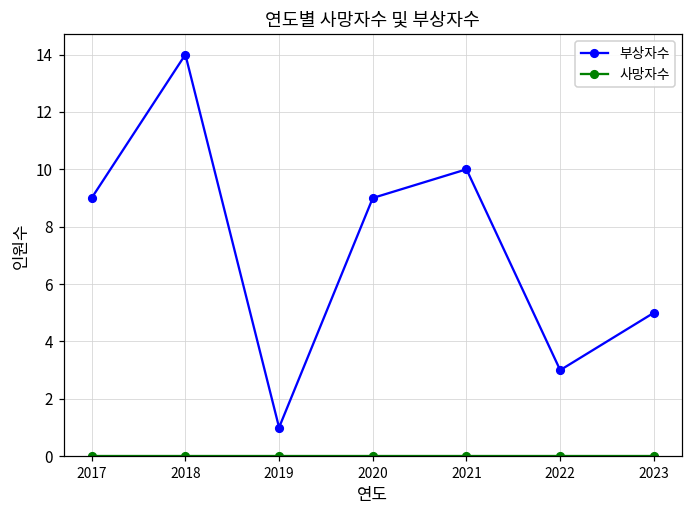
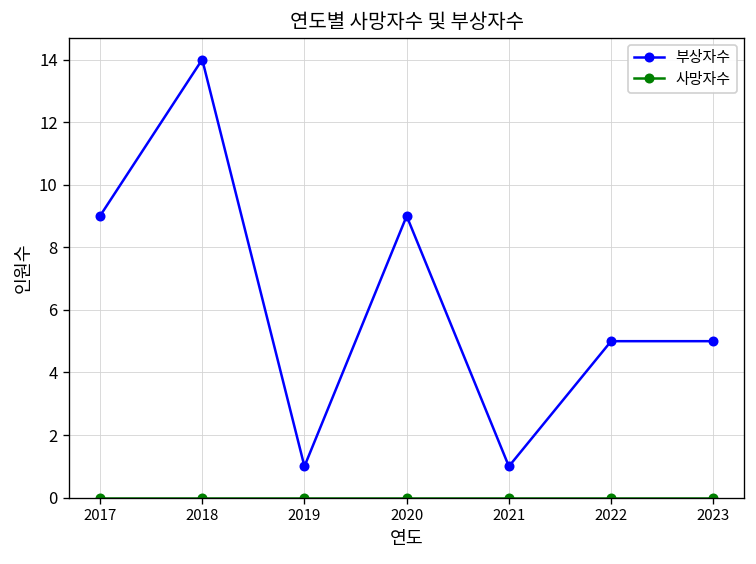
  {
    "부상자수": {
      "2017": 9,
      "2018": 14,
      "2019": 1,
      "2020": 9,
-     "2021": 10,
-     "2022": 3,
+     "2021": 1,
+     "2022": 5,
      "2023": 5
    },
    "사망자수": {
      "2017": 0,
      "2018": 0,
      "2019": 0,
      "2020": 0,
      "2021": 0,
      "2022": 0,
      "2023": 0
    }
  }
